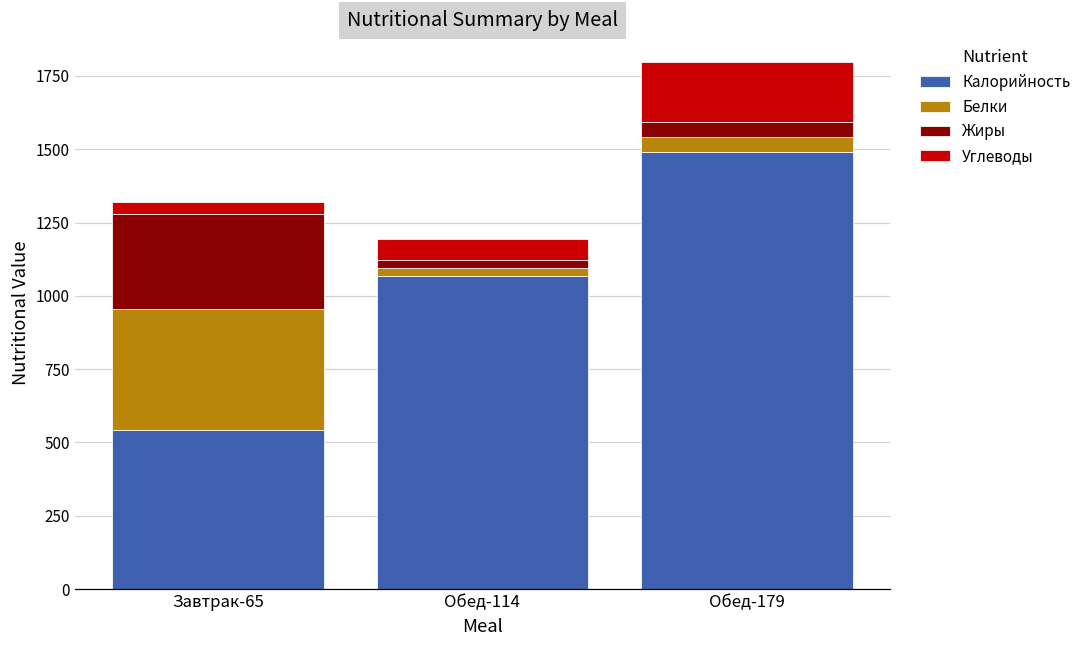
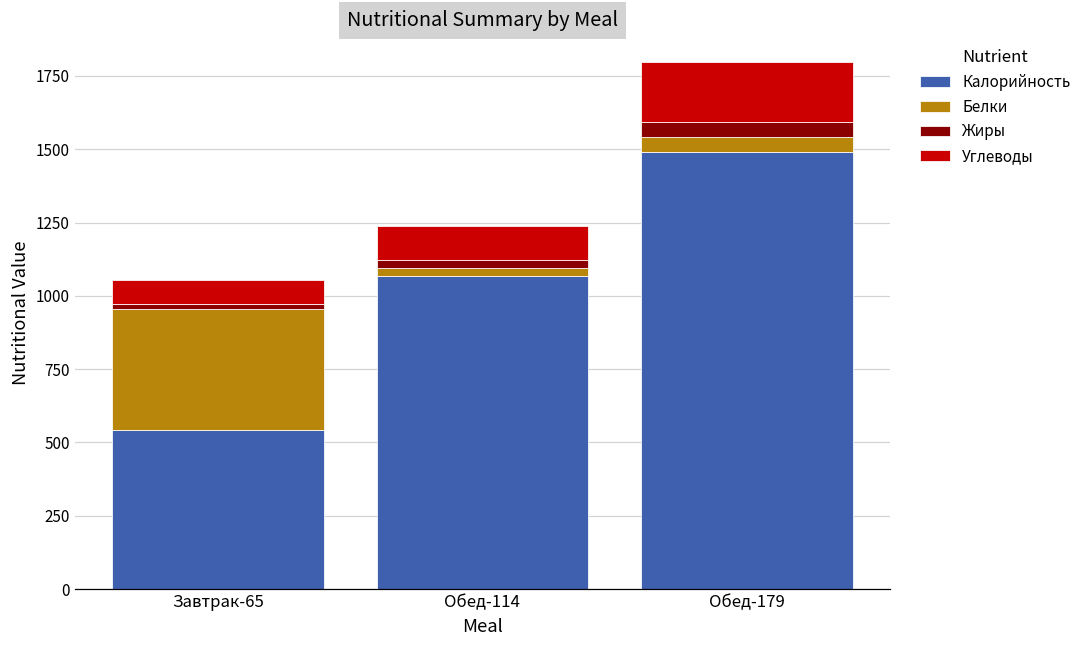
  {
    "Калорийность": {
      "Завтрак-65": 540,
      "Обед-114": 1070,
      "Обед-179": 1490
    },
    "Белки": {
      "Завтрак-65": 410,
      "Обед-114": 30,
      "Обед-179": 50
    },
    "Жиры": {
-     "Завтрак-65": 330,
+     "Завтрак-65": 20,
      "Обед-114": 30,
      "Обед-179": 50
    },
    "Углеводы": {
-     "Завтрак-65": 40,
-     "Обед-114": 70,
+     "Завтрак-65": 80,
+     "Обед-114": 120,
      "Обед-179": 200
    }
  }
